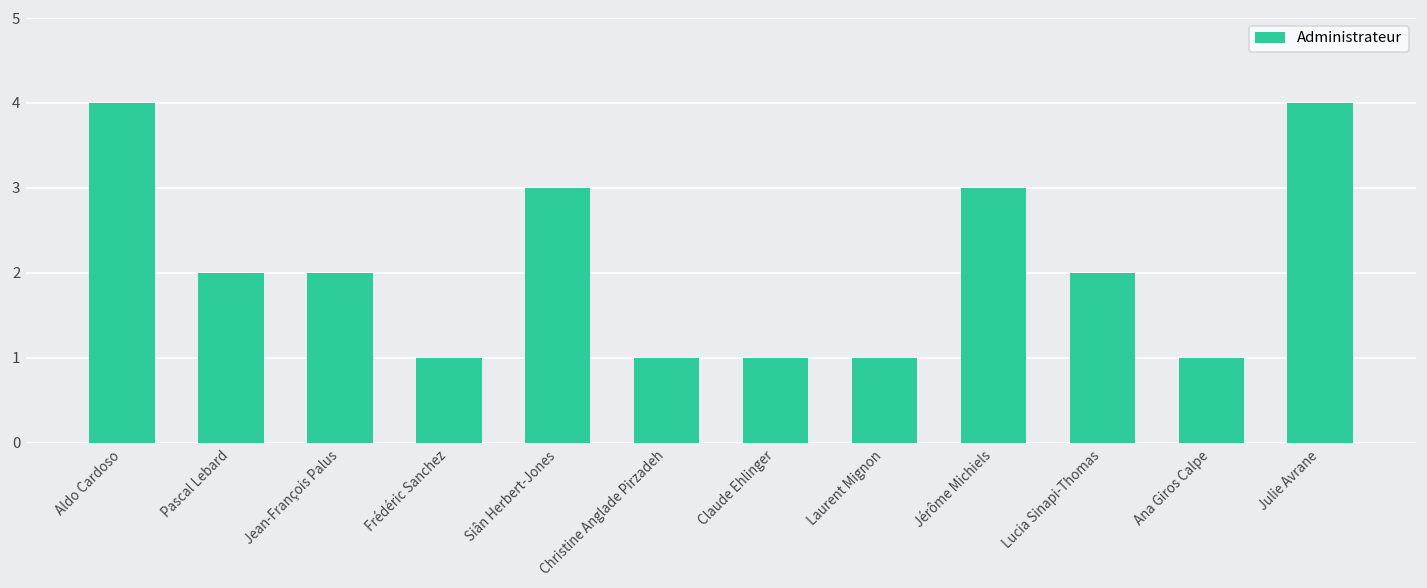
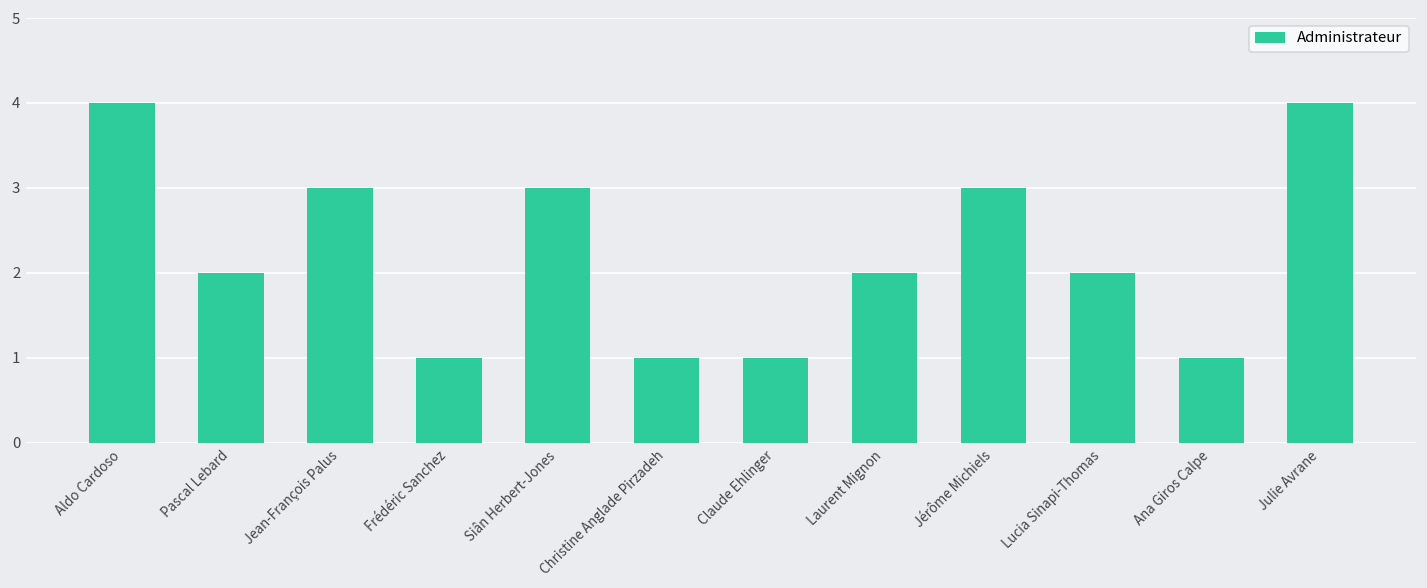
  {
    "Aldo Cardoso": 4,
    "Pascal Lebard": 2,
-   "Jean-François Palus": 2,
+   "Jean-François Palus": 3,
    "Frédéric Sanchez": 1,
    "Siân Herbert-Jones": 3,
    "Christine Anglade Pirzadeh": 1,
    "Claude Ehlinger": 1,
-   "Laurent Mignon": 1,
+   "Laurent Mignon": 2,
    "Jérôme Michiels": 3,
    "Lucia Sinapi-Thomas": 2,
    "Ana Giros Calpe": 1,
    "Julie Avrane": 4
  }
